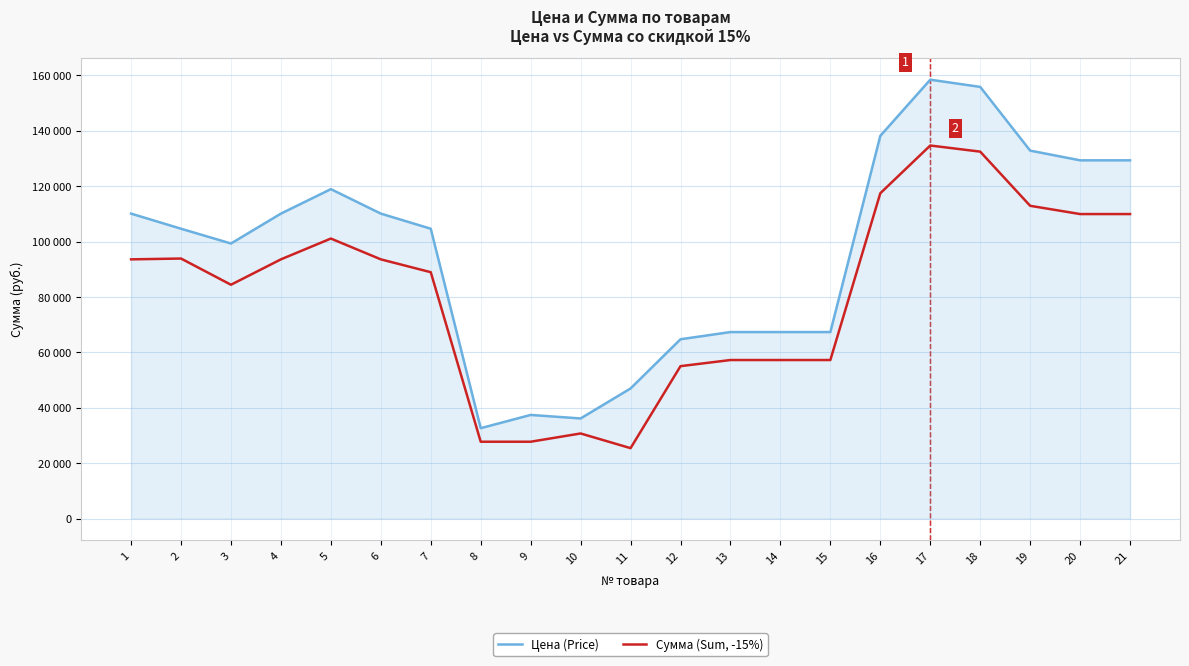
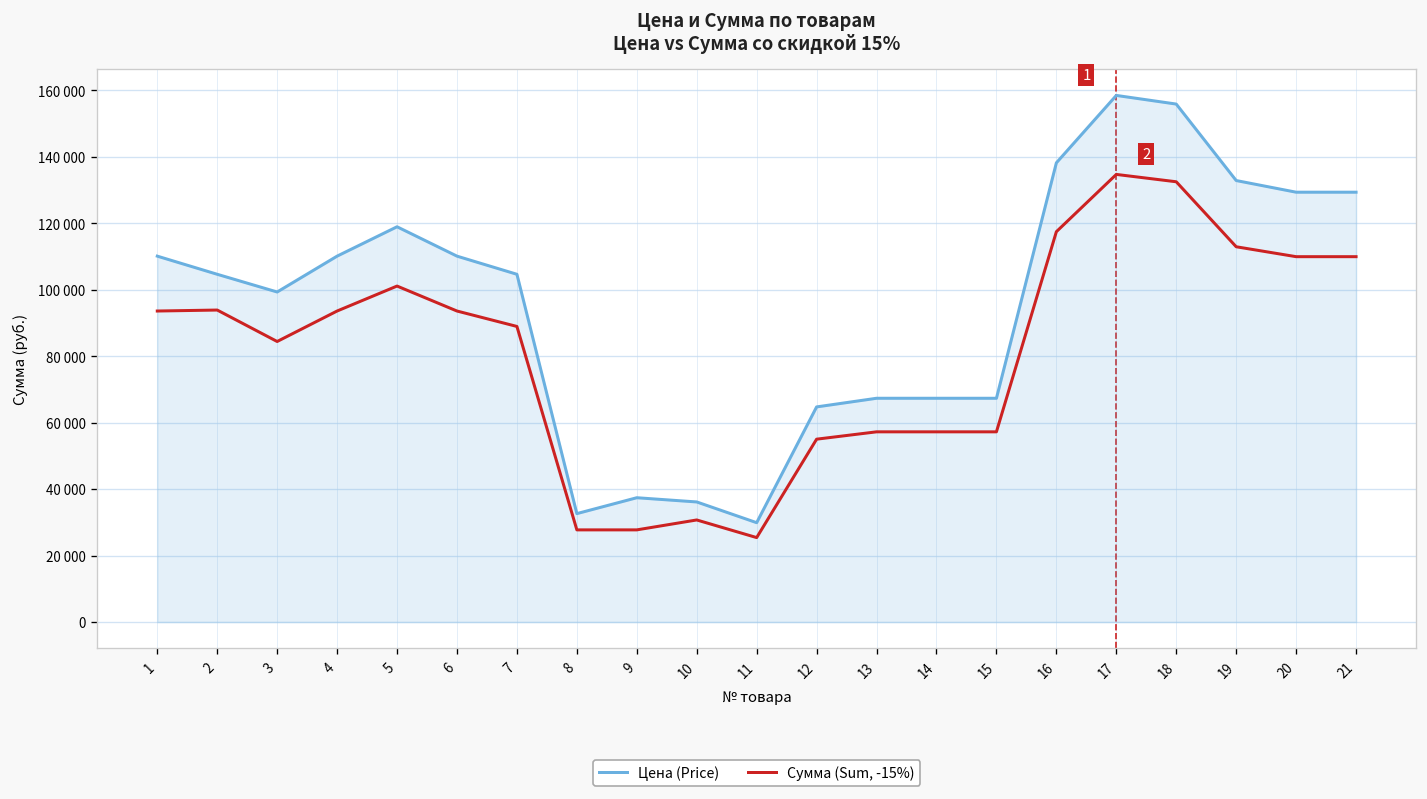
  {
    "Цена (Price)": {
      "1": 110000,
      "2": 105000,
      "3": 99000,
      "4": 110000,
      "5": 119000,
      "6": 110000,
      "7": 105000,
      "8": 33000,
      "9": 37000,
      "10": 36000,
-     "11": 47000,
+     "11": 30000,
      "12": 65000,
      "13": 67000,
      "14": 67000,
      "15": 67000,
      "16": 138000,
      "18": 156000,
      "19": 133000,
      "20": 129000,
      "21": 129000
    },
    "Сумма (Sum, -15%)": {
      "1": 94000,
      "2": 94000,
      "3": 84000,
      "4": 94000,
      "5": 101000,
      "6": 94000,
      "7": 89000,
      "8": 28000,
      "9": 28000,
      "10": 31000,
      "11": 25000,
      "12": 55000,
      "13": 57000,
      "14": 57000,
      "15": 57000,
      "16": 117000,
      "18": 132000,
      "19": 113000,
      "20": 110000,
      "21": 110000
    }
  }
